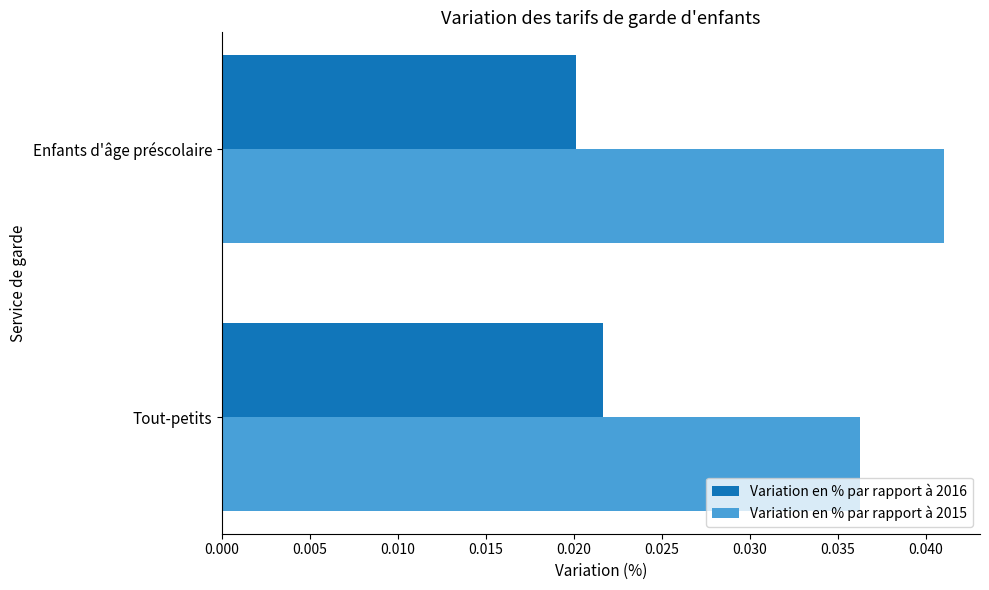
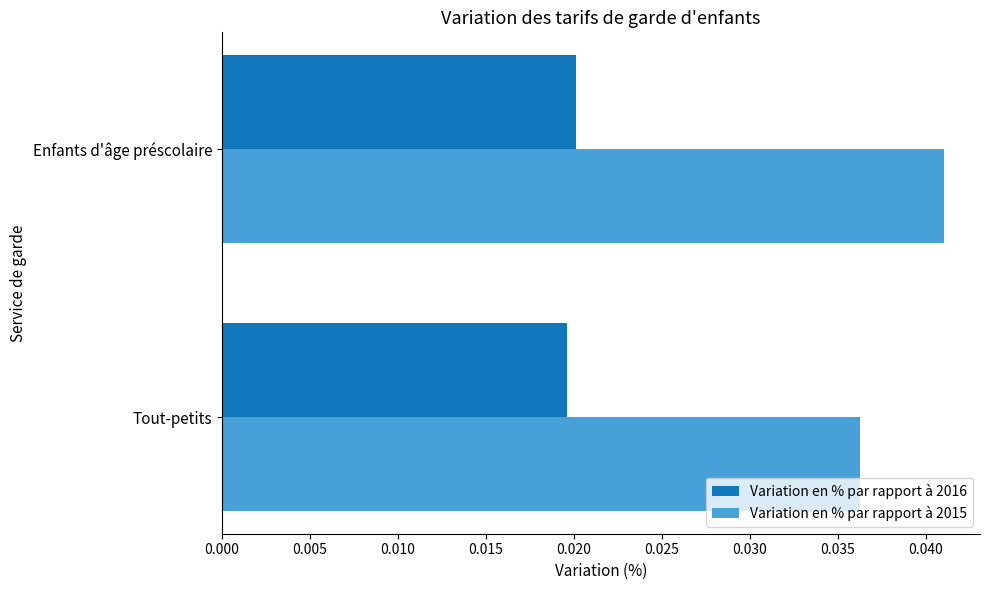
  {
    "Variation en % par rapport à 2016": {
      "Enfants d'âge préscolaire": 0.0201,
-     "Tout-petits": 0.0217
+     "Tout-petits": 0.0196
    },
    "Variation en % par rapport à 2015": {
      "Enfants d'âge préscolaire": 0.0410,
      "Tout-petits": 0.0362
    }
  }
